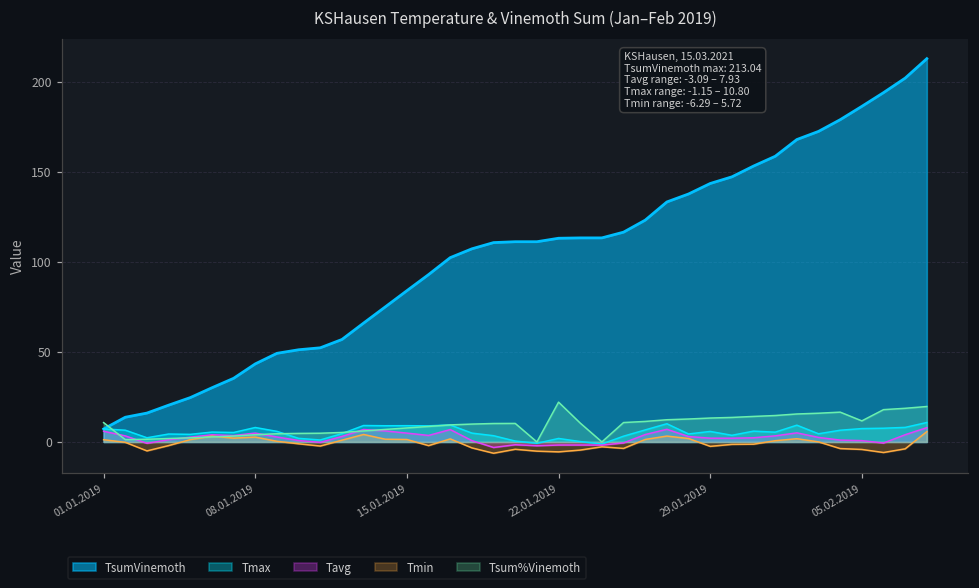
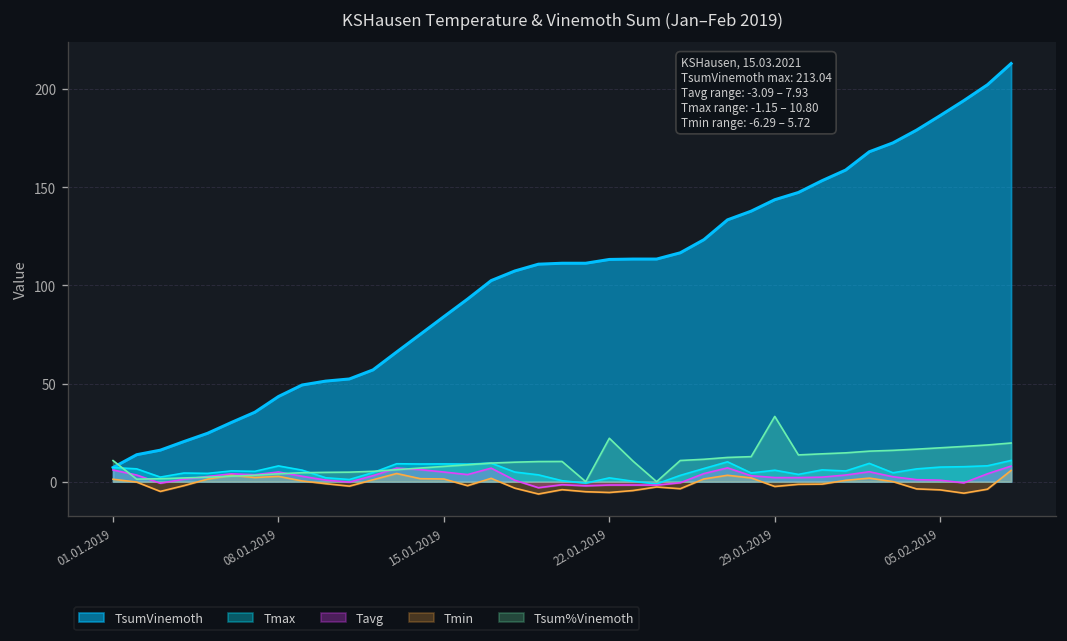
  {
    "Tsum%Vinemoth": {
      "01.01.2019": 11,
      "22.01.2019": 22,
-     "29.01.2019": 13,
-     "05.02.2019": 12
+     "29.01.2019": 33,
+     "05.02.2019": 17
    }
  }
